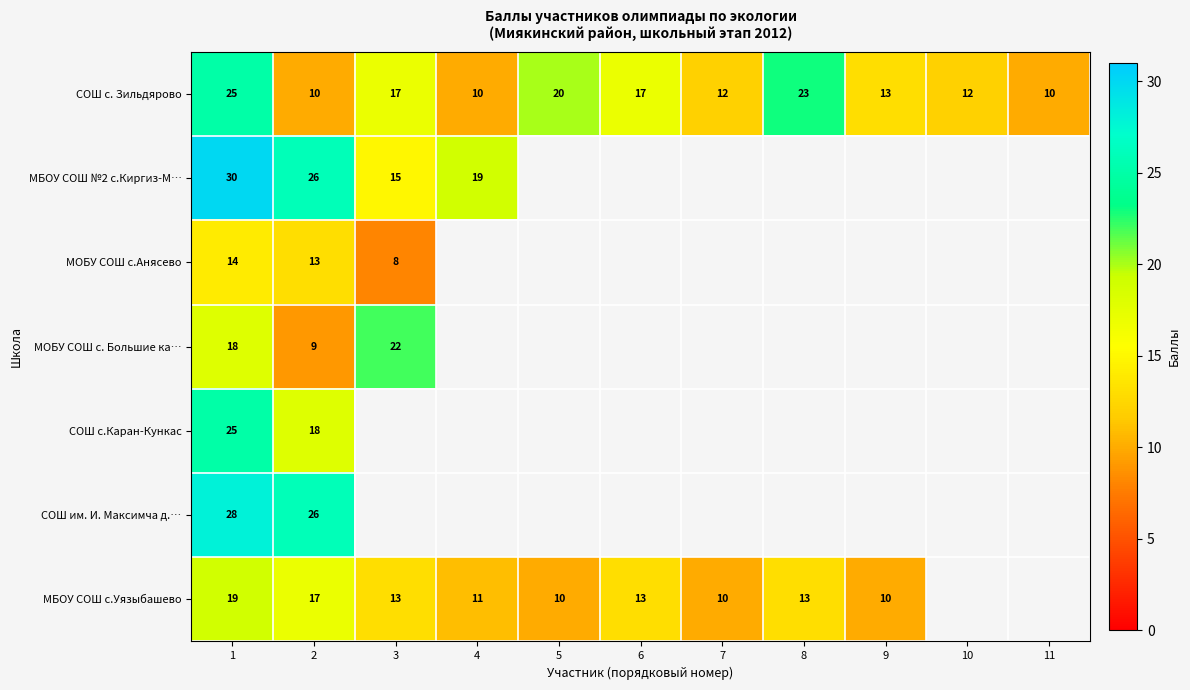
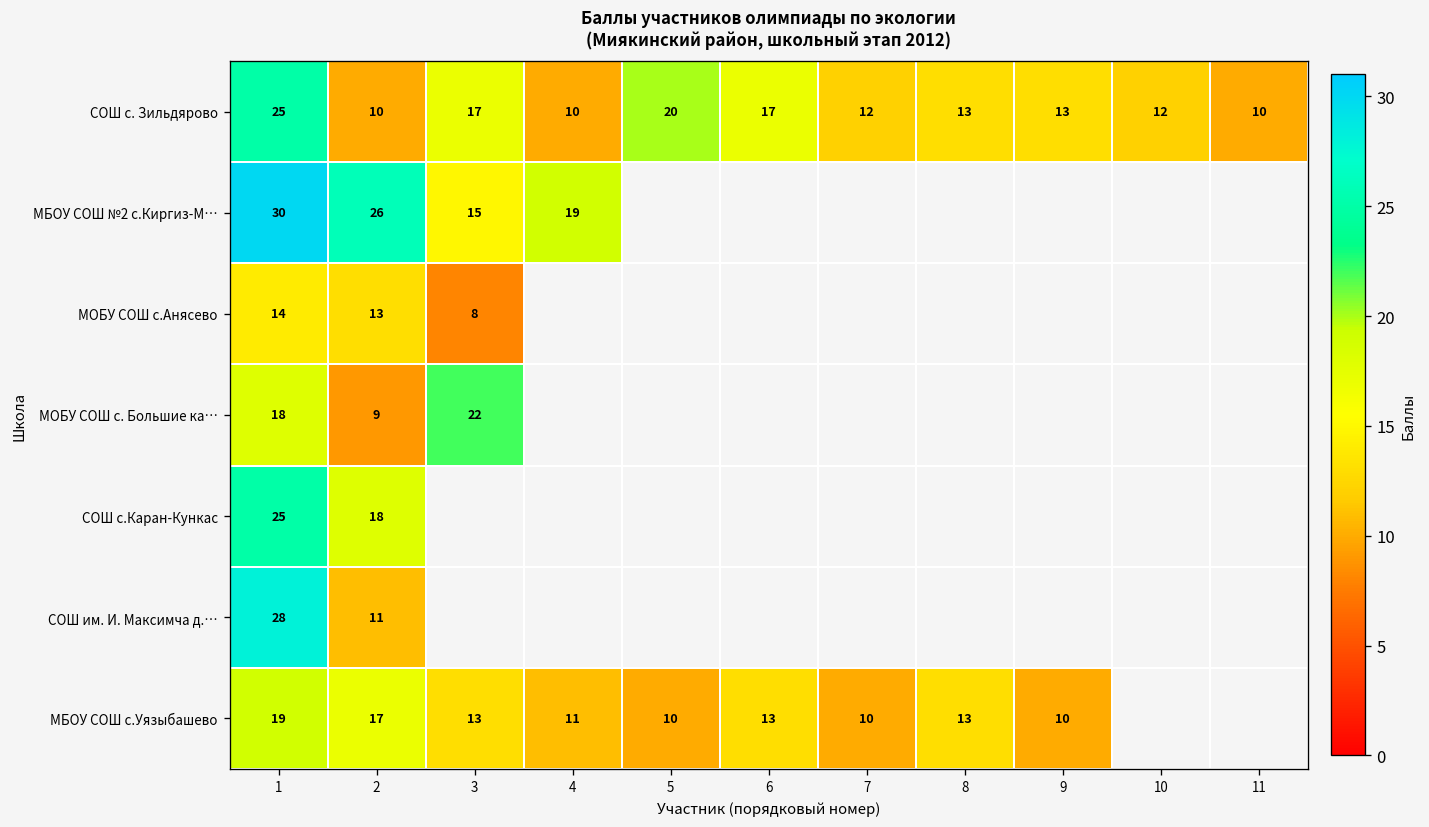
  {
    "СОШ с. Зильдярово": {
      "1": 25,
      "2": 10,
      "3": 17,
      "4": 10,
      "5": 20,
      "6": 17,
      "7": 12,
-     "8": 23,
+     "8": 13,
      "9": 13,
      "10": 12,
      "11": 10
    },
    "МБОУ СОШ №2 с.Киргиз-М…": {
      "1": 30,
      "2": 26,
      "3": 15,
      "4": 19
    },
    "МОБУ СОШ с.Анясево": {
      "1": 14,
      "2": 13,
      "3": 8
    },
    "МОБУ СОШ с. Большие ка…": {
      "1": 18,
      "2": 9,
      "3": 22
    },
    "СОШ с.Каран-Кункас": {
      "1": 25,
      "2": 18
    },
    "СОШ им. И. Максимча д.…": {
      "1": 28,
-     "2": 26
+     "2": 11
    },
    "МБОУ СОШ с.Уязыбашево": {
      "1": 19,
      "2": 17,
      "3": 13,
      "4": 11,
      "5": 10,
      "6": 13,
      "7": 10,
      "8": 13,
      "9": 10
    }
  }
